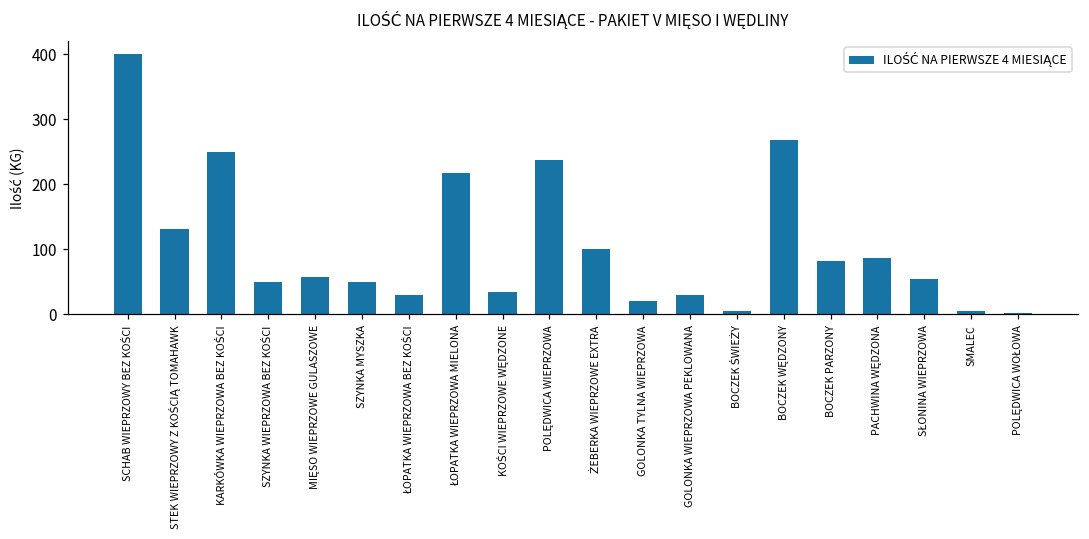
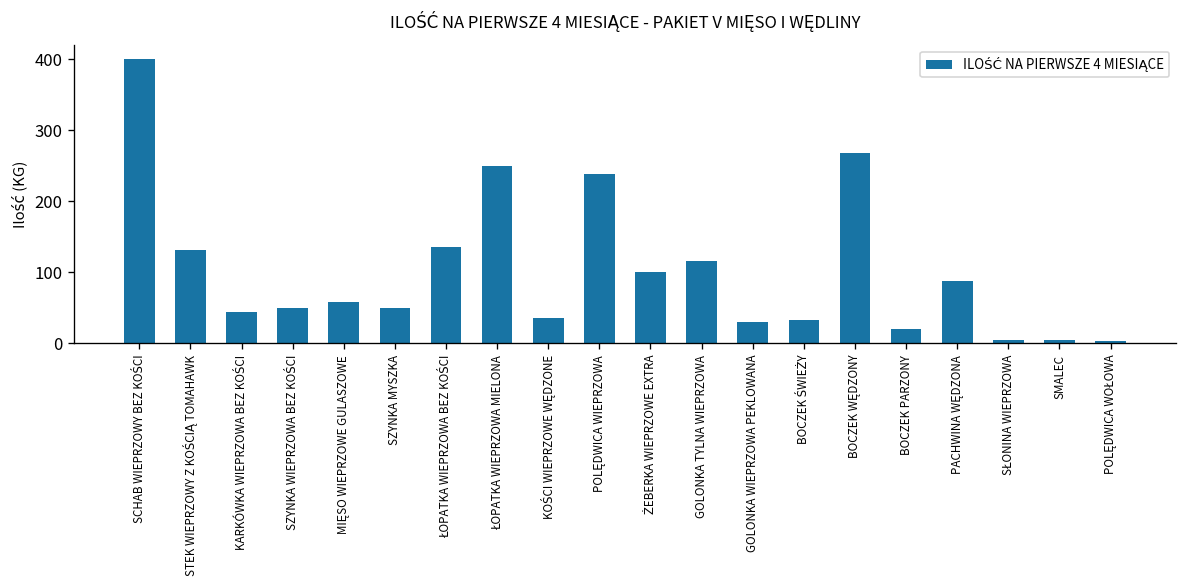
  {
    "SCHAB WIEPRZOWY BEZ KOŚCI": 400,
    "STEK WIEPRZOWY Z KOŚCIĄ TOMAHAWK": 130,
-   "KARKÓWKA WIEPRZOWA BEZ KOŚCI": 250,
+   "KARKÓWKA WIEPRZOWA BEZ KOŚCI": 40,
    "SZYNKA WIEPRZOWA BEZ KOŚCI": 50,
    "MIĘSO WIEPRZOWE GULASZOWE": 60,
    "SZYNKA MYSZKA": 50,
-   "ŁOPATKA WIEPRZOWA BEZ KOŚCI": 30,
-   "ŁOPATKA WIEPRZOWA MIELONA": 220,
+   "ŁOPATKA WIEPRZOWA BEZ KOŚCI": 140,
+   "ŁOPATKA WIEPRZOWA MIELONA": 250,
    "KOŚCI WIEPRZOWE WĘDZONE": 40,
    "POLĘDWICA WIEPRZOWA": 240,
    "ŻEBERKA WIEPRZOWE EXTRA": 100,
-   "GOLONKA TYLNA WIEPRZOWA": 20,
+   "GOLONKA TYLNA WIEPRZOWA": 120,
    "GOLONKA WIEPRZOWA PEKLOWANA": 30,
-   "BOCZEK ŚWIEŻY": 10,
+   "BOCZEK ŚWIEŻY": 30,
    "BOCZEK WĘDZONY": 270,
-   "BOCZEK PARZONY": 80,
+   "BOCZEK PARZONY": 20,
    "PACHWINA WĘDZONA": 90,
-   "SŁONINA WIEPRZOWA": 60,
+   "SŁONINA WIEPRZOWA": 10,
    "SMALEC": 10
  }
